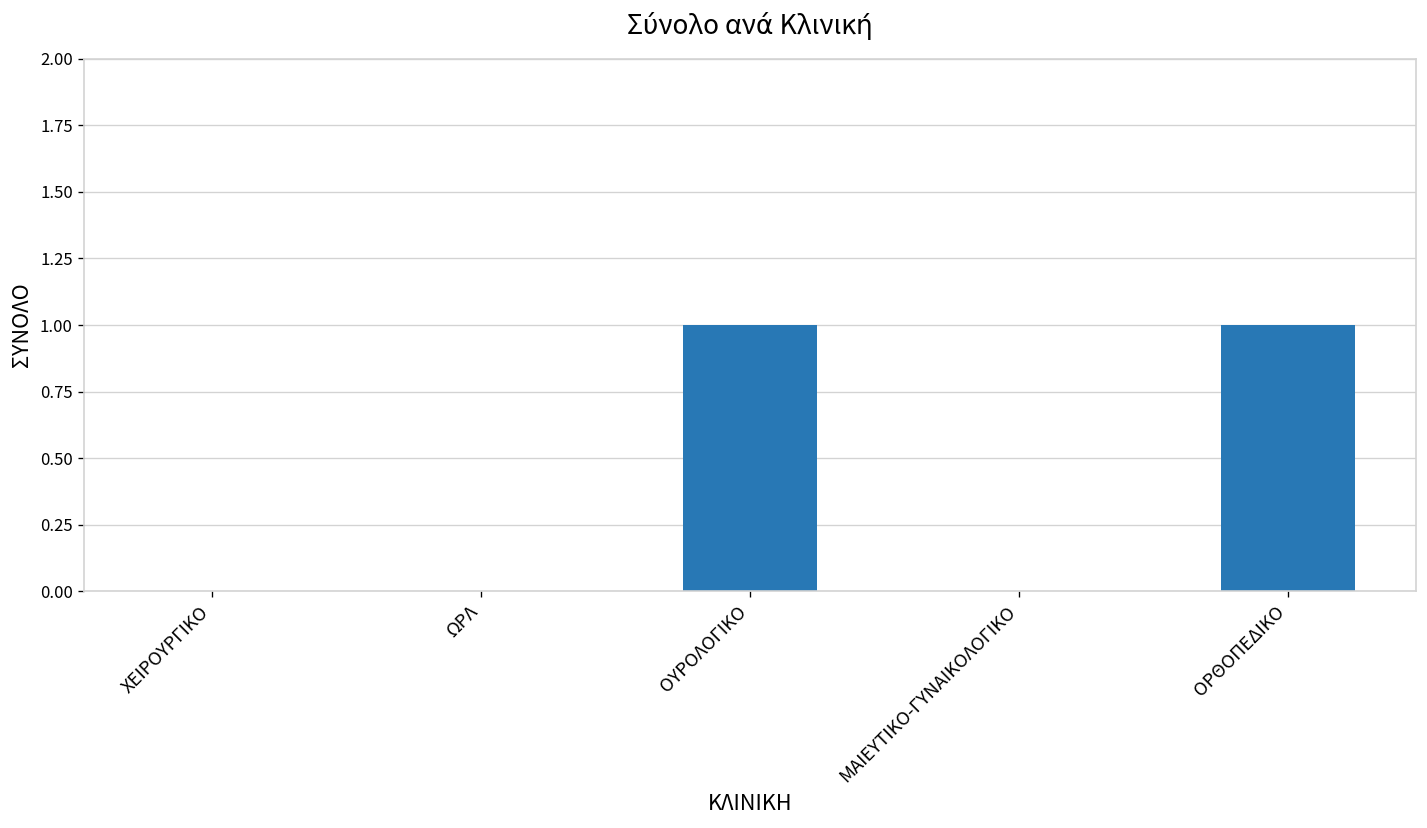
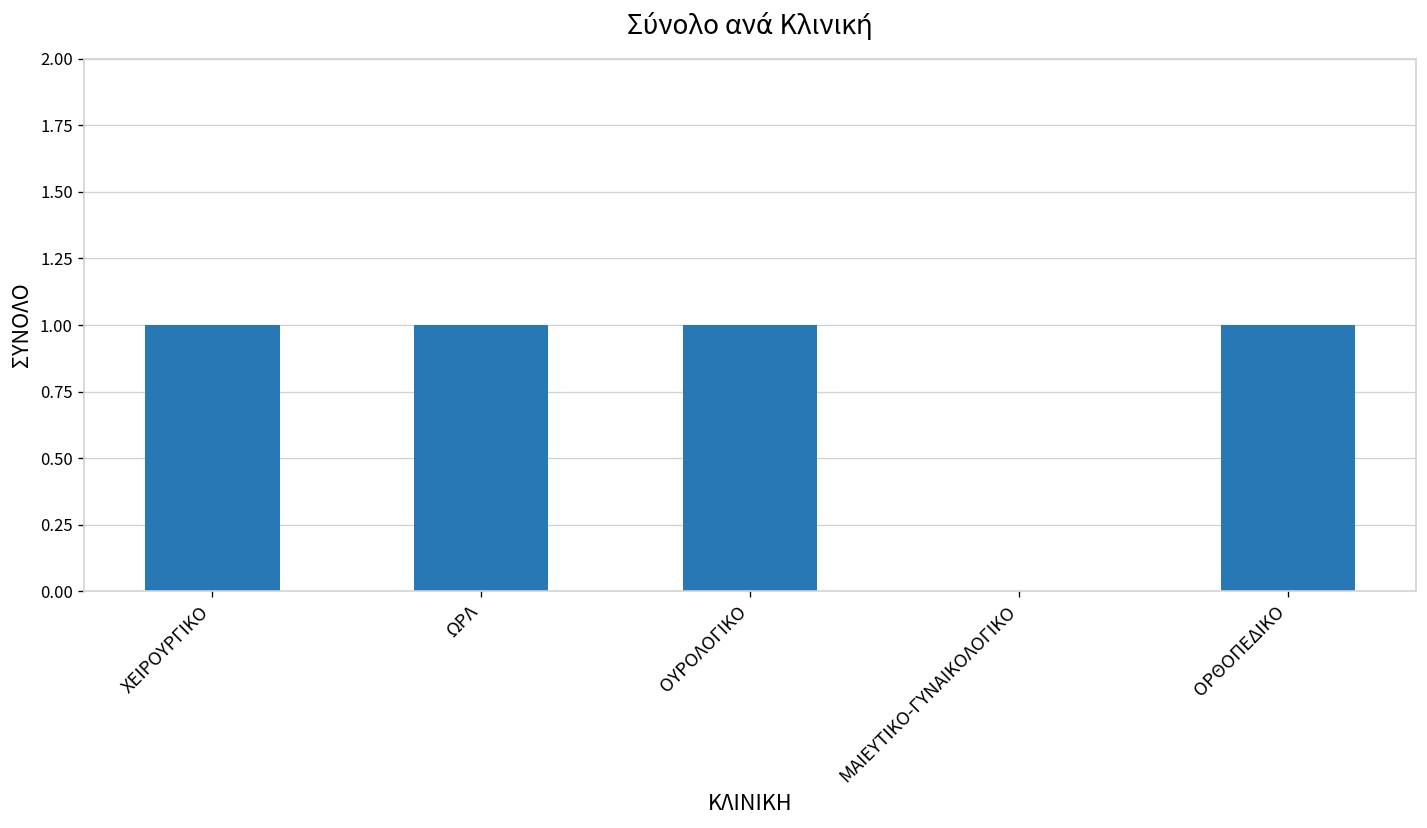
  {
-   "ΧΕΙΡΟΥΡΓΙΚΟ": 0,
-   "ΩΡΛ": 0,
+   "ΧΕΙΡΟΥΡΓΙΚΟ": 1,
+   "ΩΡΛ": 1,
    "ΟΥΡΟΛΟΓΙΚΟ": 1,
    "ΜΑΙΕΥΤΙΚΟ-ΓΥΝΑΙΚΟΛΟΓΙΚΟ": 0,
    "ΟΡΘΟΠΕΔΙΚΟ": 1
  }
